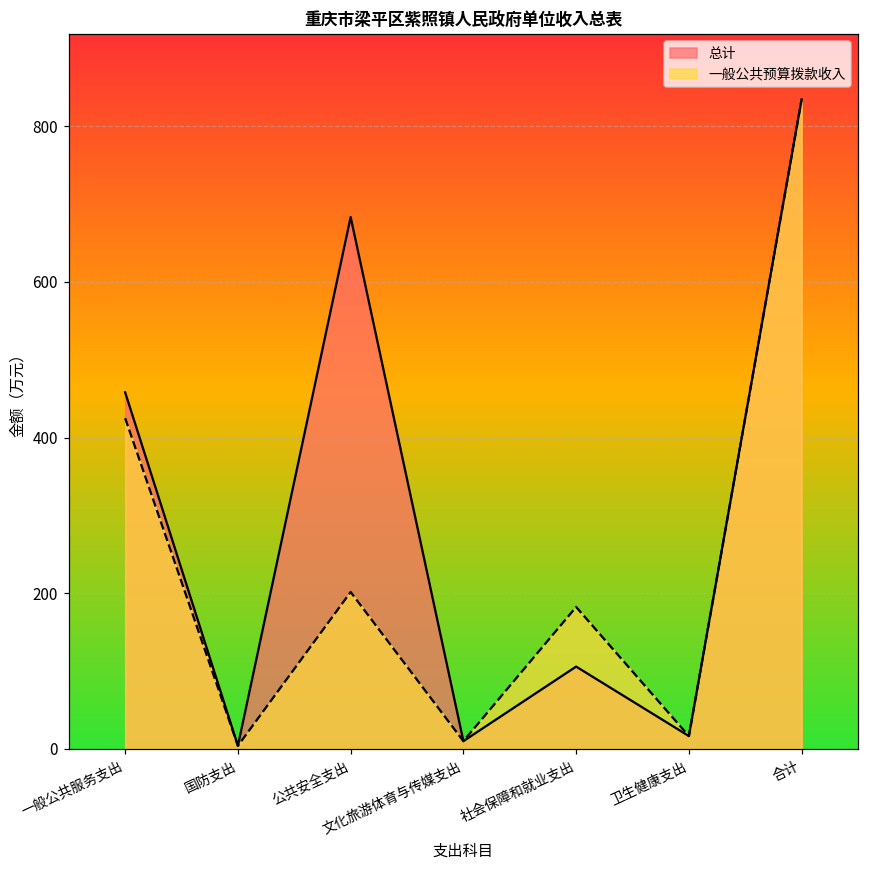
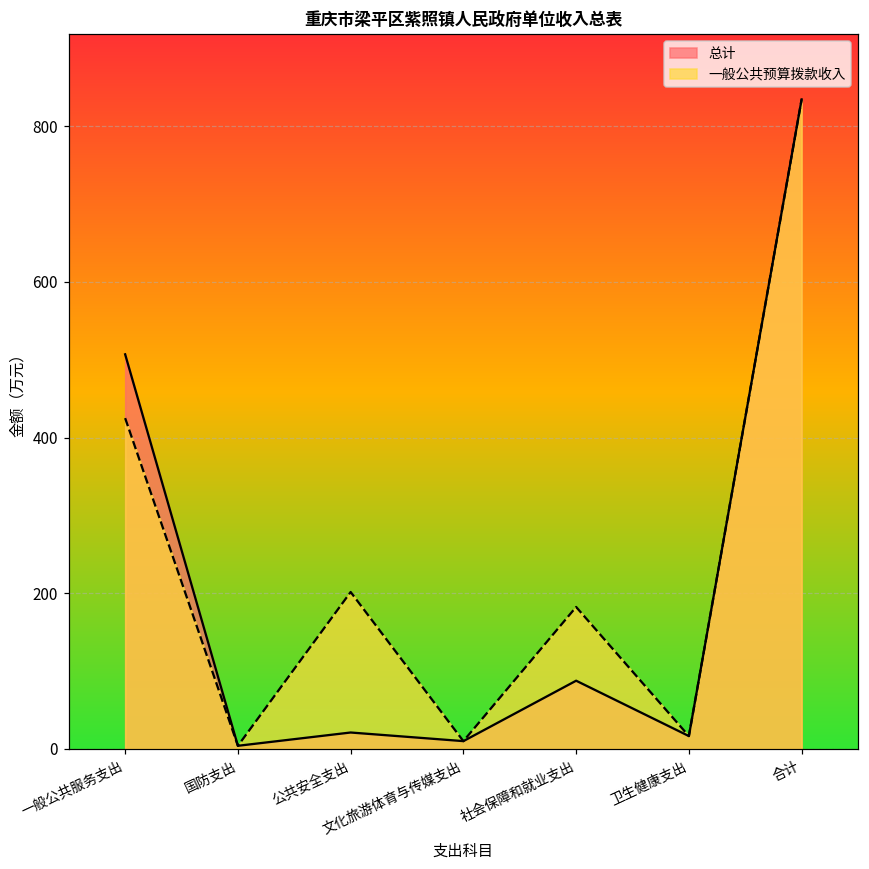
  {
    "总计": {
-     "一般公共服务支出": 460,
-     "公共安全支出": 680,
-     "社会保障和就业支出": 110
+     "一般公共服务支出": 510,
+     "公共安全支出": 20,
+     "社会保障和就业支出": 90
    },
    "一般公共预算拨款收入": {
      "一般公共服务支出": 420,
      "公共安全支出": 200,
      "社会保障和就业支出": 180
    }
  }
